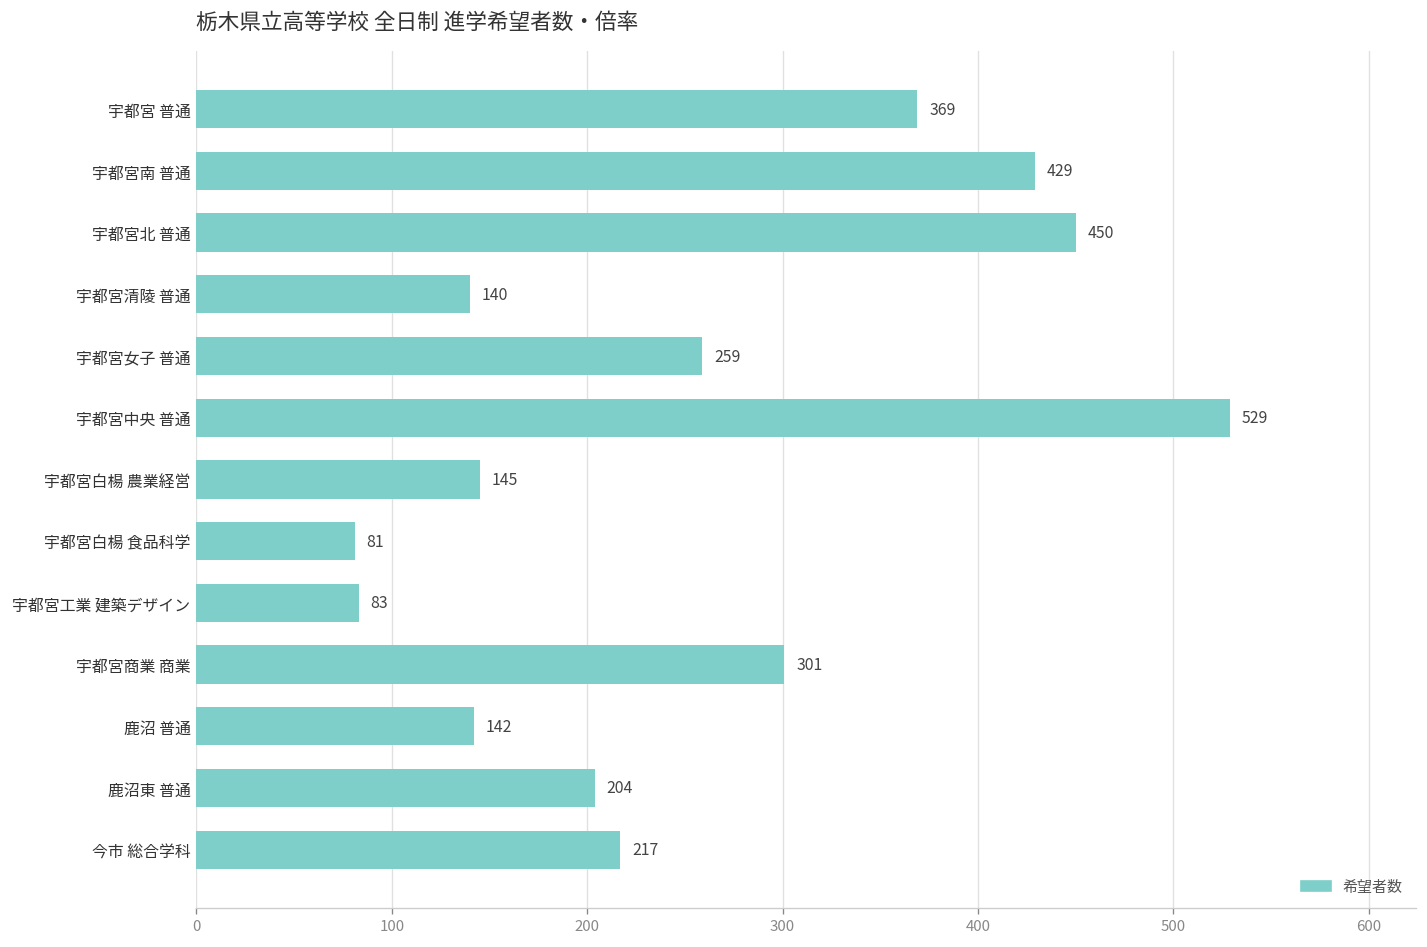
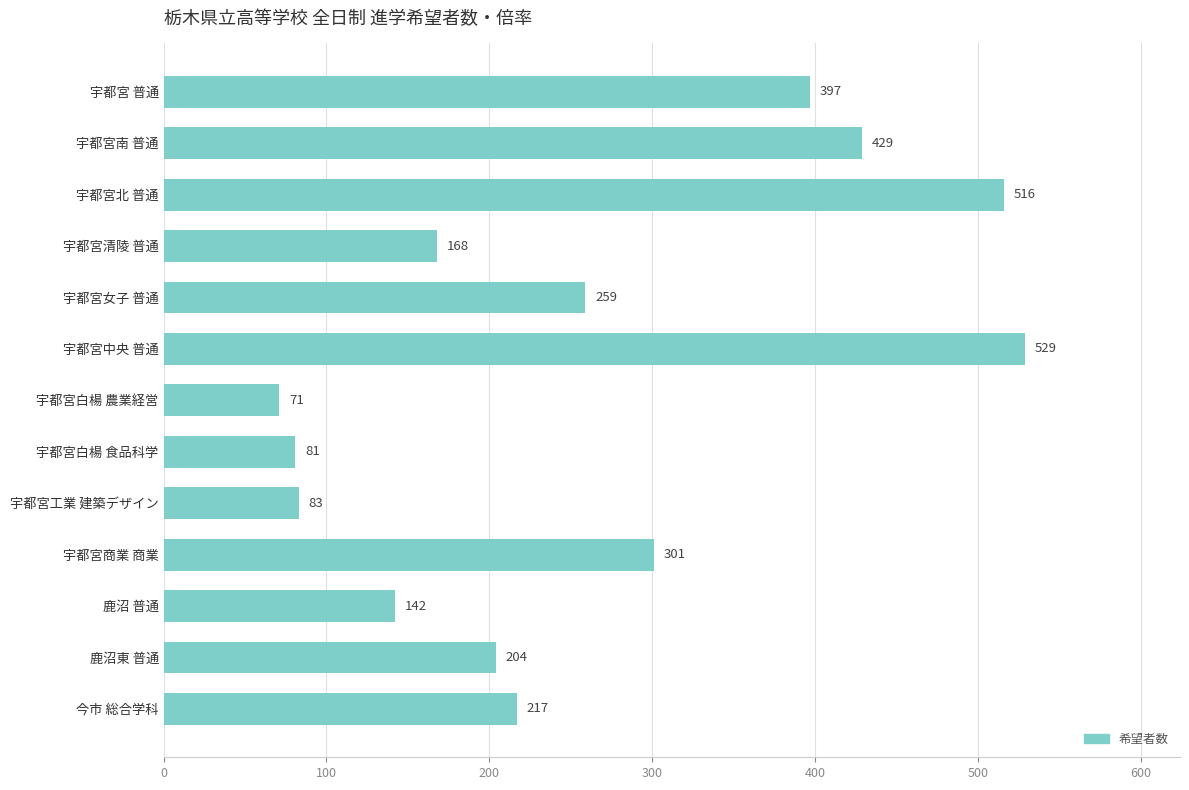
  {
-   "宇都宮 普通": 369,
+   "宇都宮 普通": 397,
    "宇都宮南 普通": 429,
-   "宇都宮北 普通": 450,
-   "宇都宮清陵 普通": 140,
+   "宇都宮北 普通": 516,
+   "宇都宮清陵 普通": 168,
    "宇都宮女子 普通": 259,
    "宇都宮中央 普通": 529,
-   "宇都宮白楊 農業経営": 145,
+   "宇都宮白楊 農業経営": 71,
    "宇都宮白楊 食品科学": 81,
    "宇都宮工業 建築デザイン": 83,
    "宇都宮商業 商業": 301,
    "鹿沼 普通": 142,
    "鹿沼東 普通": 204,
    "今市 総合学科": 217
  }
